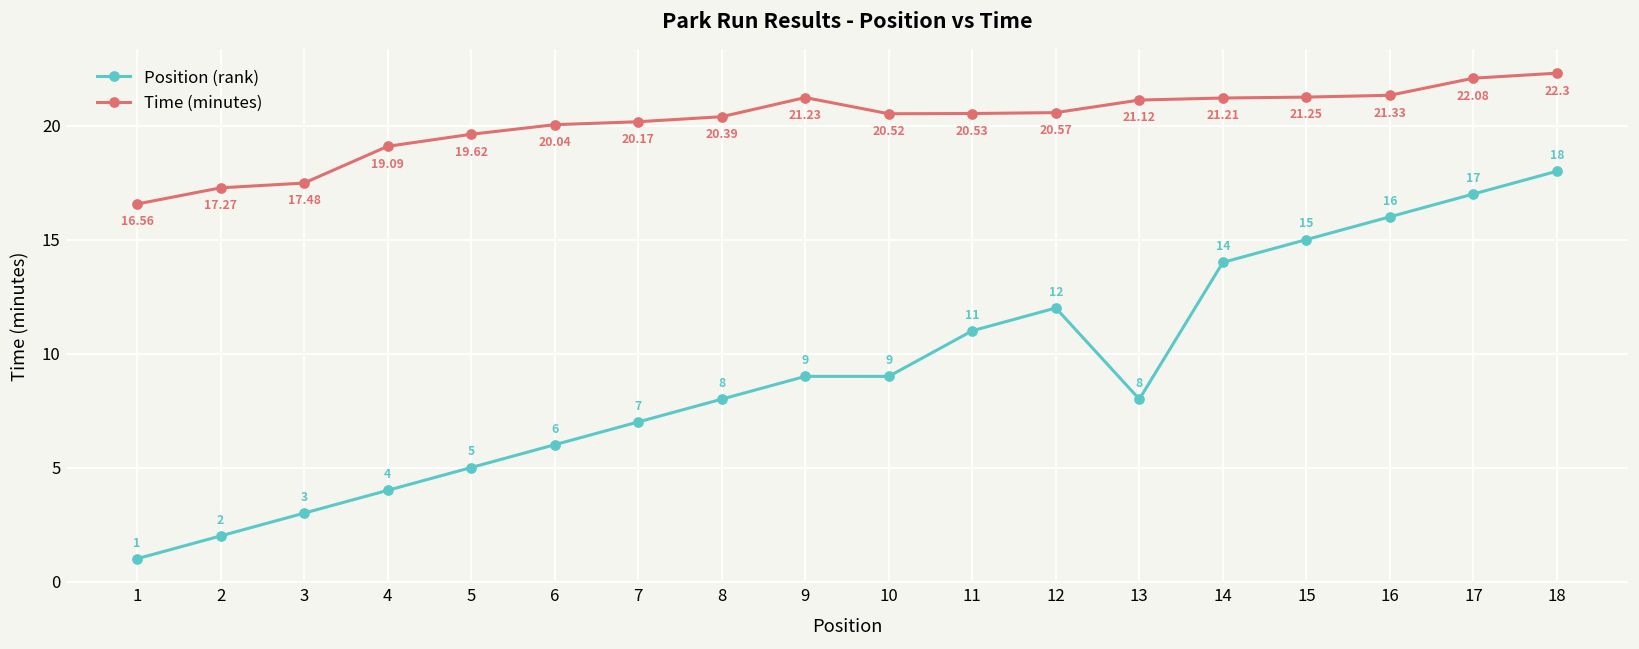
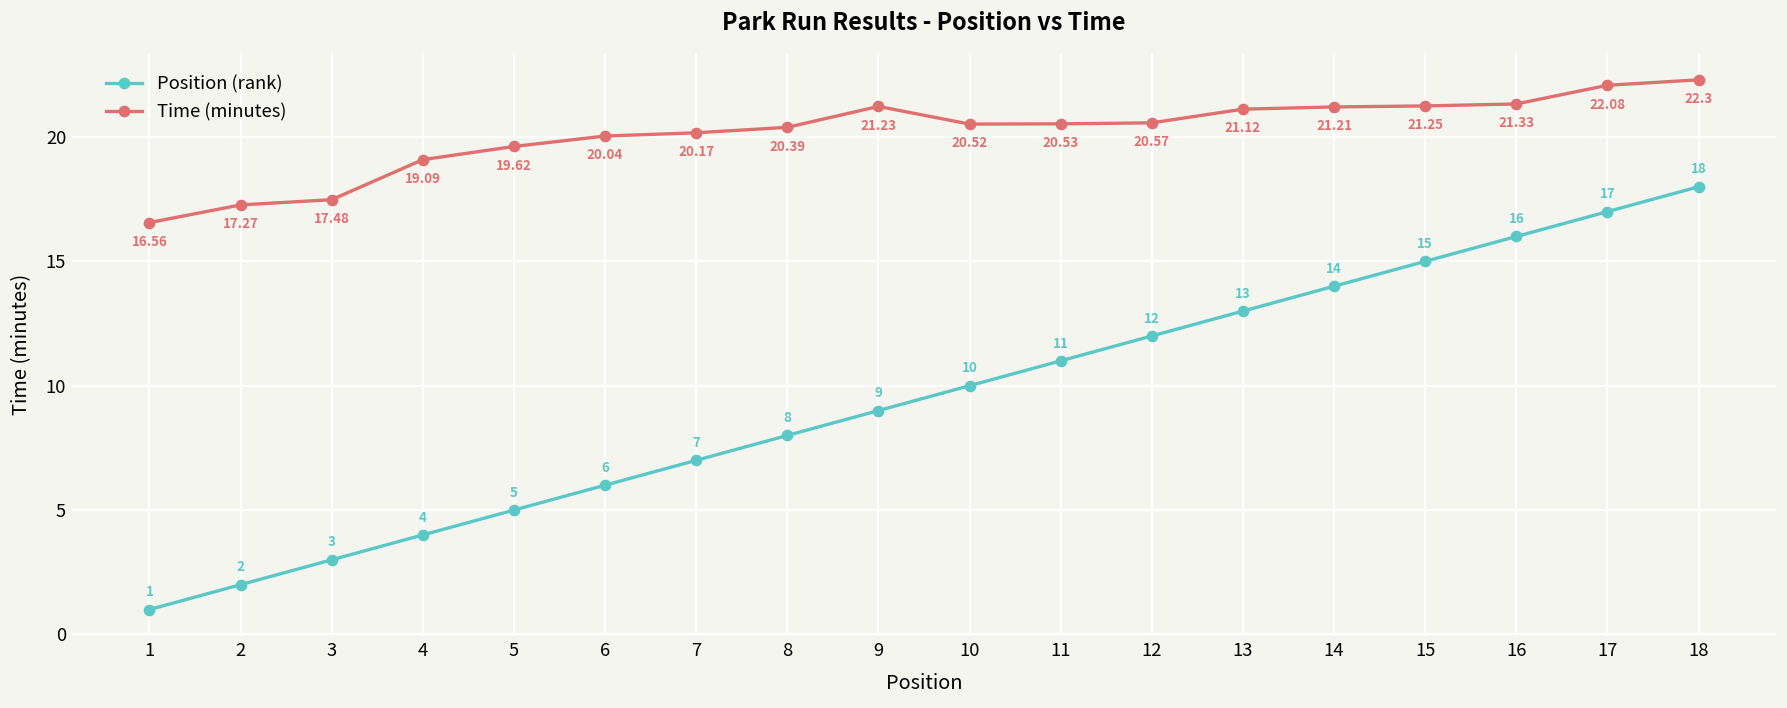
  {
    "Position (rank)": {
      "1": 1,
      "2": 2,
      "3": 3,
      "4": 4,
      "5": 5,
      "6": 6,
      "7": 7,
      "8": 8,
      "9": 9,
-     "10": 9,
+     "10": 10,
      "11": 11,
      "12": 12,
-     "13": 8,
+     "13": 13,
      "14": 14,
      "15": 15,
      "16": 16,
      "17": 17,
      "18": 18
    },
    "Time (minutes)": {
      "1": 16.56,
      "2": 17.27,
      "3": 17.48,
      "4": 19.09,
      "5": 19.62,
      "6": 20.04,
      "7": 20.17,
      "8": 20.39,
      "9": 21.23,
      "10": 20.52,
      "11": 20.53,
      "12": 20.57,
      "13": 21.12,
      "14": 21.21,
      "15": 21.25,
      "16": 21.33,
      "17": 22.08,
      "18": 22.3
    }
  }
